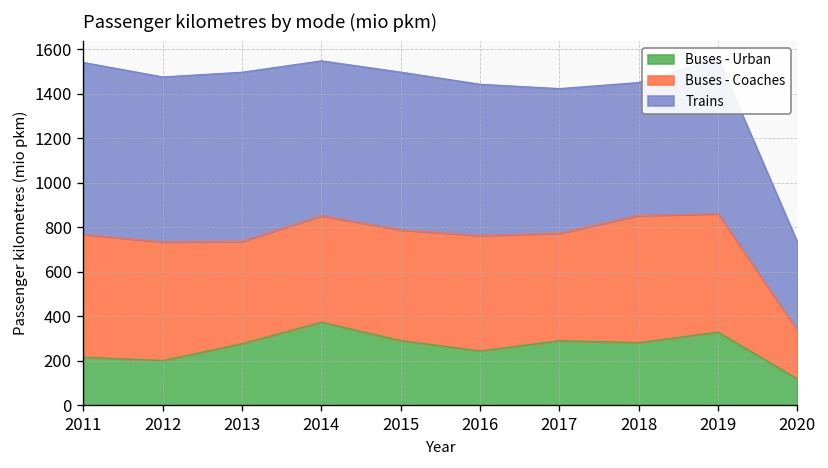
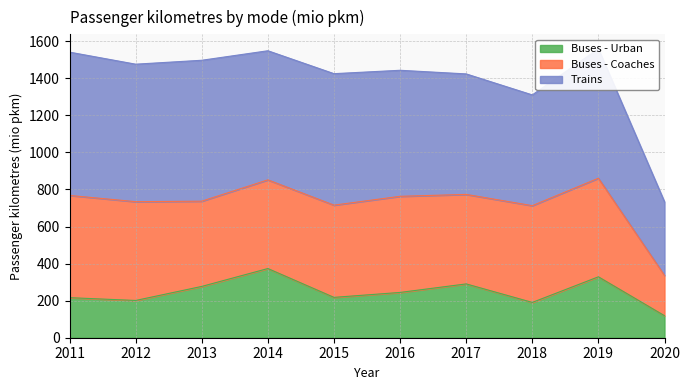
  {
    "Buses - Urban": {
      "2011": 220,
      "2012": 200,
      "2013": 280,
      "2014": 370,
-     "2015": 290,
+     "2015": 220,
      "2016": 240,
      "2017": 290,
-     "2018": 280,
+     "2018": 190,
      "2019": 330,
      "2020": 120
    },
    "Buses - Coaches": {
      "2011": 550,
      "2012": 530,
      "2013": 460,
      "2014": 480,
      "2015": 500,
      "2016": 520,
      "2017": 480,
-     "2018": 570,
+     "2018": 520,
      "2019": 530,
      "2020": 220
    },
    "Trains": {
      "2011": 770,
      "2012": 740,
      "2013": 760,
      "2014": 700,
      "2015": 710,
      "2016": 680,
      "2017": 650,
      "2018": 600,
      "2020": 400
    }
  }
